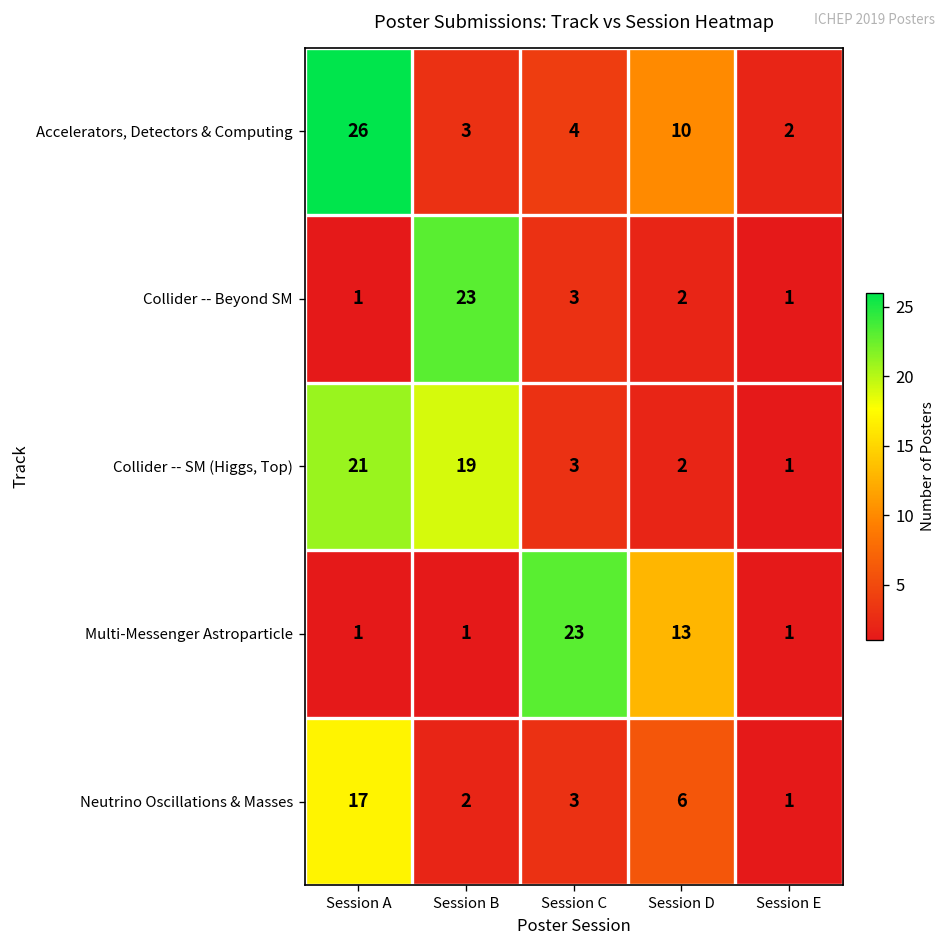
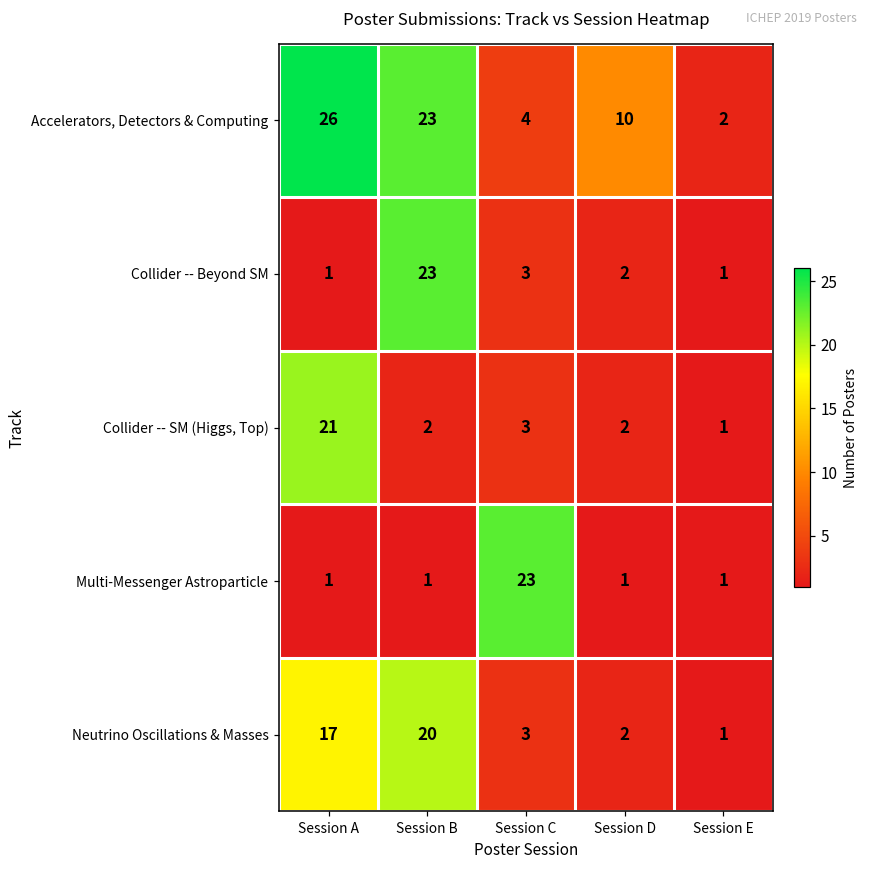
  {
    "Accelerators, Detectors & Computing": {
      "Session A": 26,
-     "Session B": 3,
+     "Session B": 23,
      "Session C": 4,
      "Session D": 10,
      "Session E": 2
    },
    "Collider -- Beyond SM": {
      "Session A": 1,
      "Session B": 23,
      "Session C": 3,
      "Session D": 2,
      "Session E": 1
    },
    "Collider -- SM (Higgs, Top)": {
      "Session A": 21,
-     "Session B": 19,
+     "Session B": 2,
      "Session C": 3,
      "Session D": 2,
      "Session E": 1
    },
    "Multi-Messenger Astroparticle": {
      "Session A": 1,
      "Session B": 1,
      "Session C": 23,
-     "Session D": 13,
+     "Session D": 1,
      "Session E": 1
    },
    "Neutrino Oscillations & Masses": {
      "Session A": 17,
-     "Session B": 2,
+     "Session B": 20,
      "Session C": 3,
-     "Session D": 6,
+     "Session D": 2,
      "Session E": 1
    }
  }
